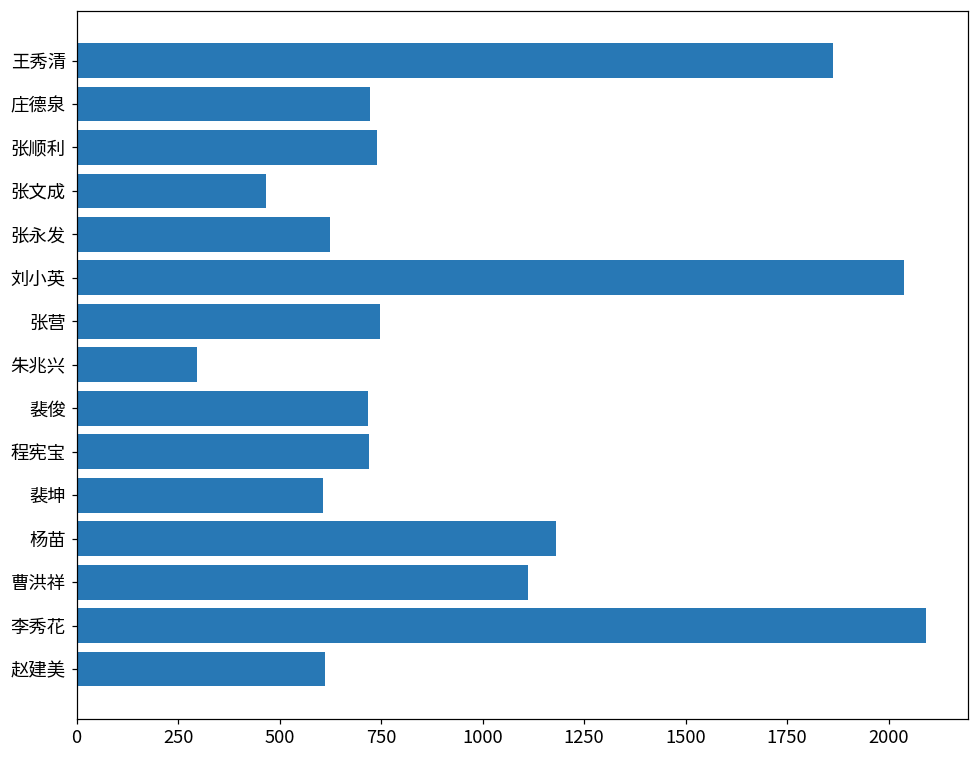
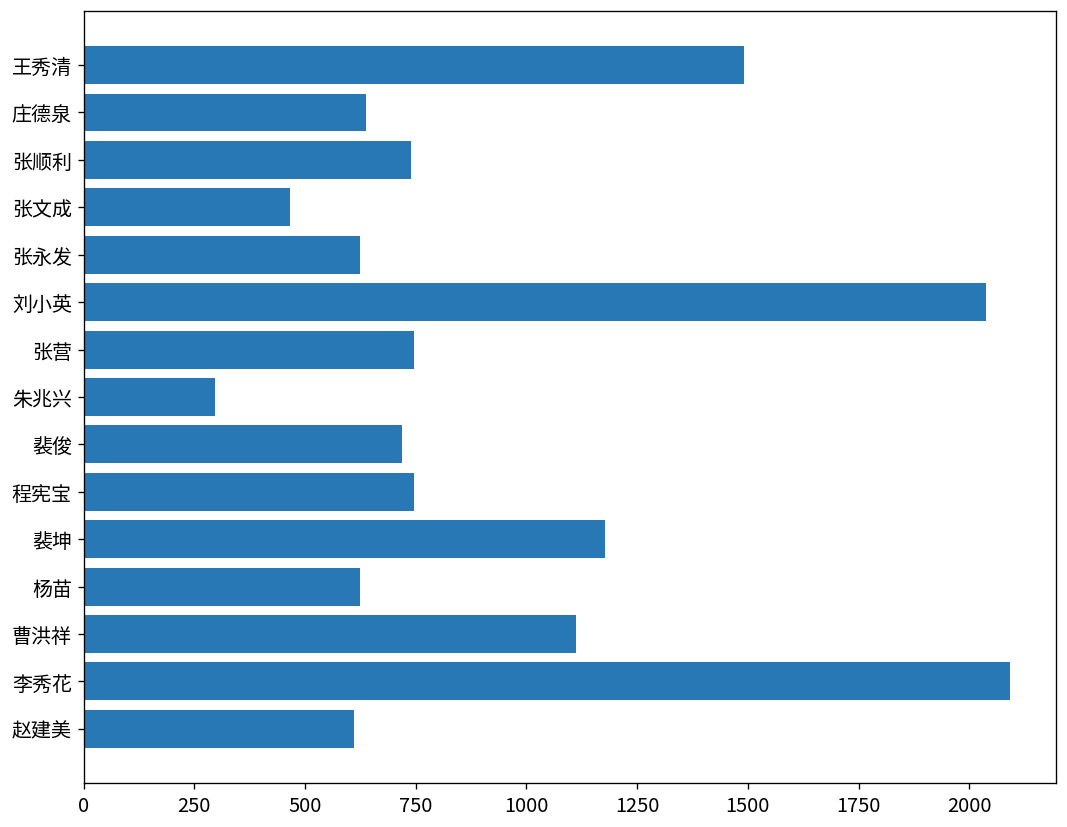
  {
-   "王秀清": 1860,
-   "庄德泉": 720,
+   "王秀清": 1490,
+   "庄德泉": 640,
    "张顺利": 740,
    "张文成": 470,
    "张永发": 630,
    "刘小英": 2040,
    "张营": 750,
    "朱兆兴": 300,
    "裴俊": 720,
-   "程宪宝": 720,
-   "裴坤": 610,
-   "杨苗": 1180,
+   "程宪宝": 750,
+   "裴坤": 1180,
+   "杨苗": 630,
    "曹洪祥": 1110,
    "李秀花": 2090,
    "赵建美": 610
  }
